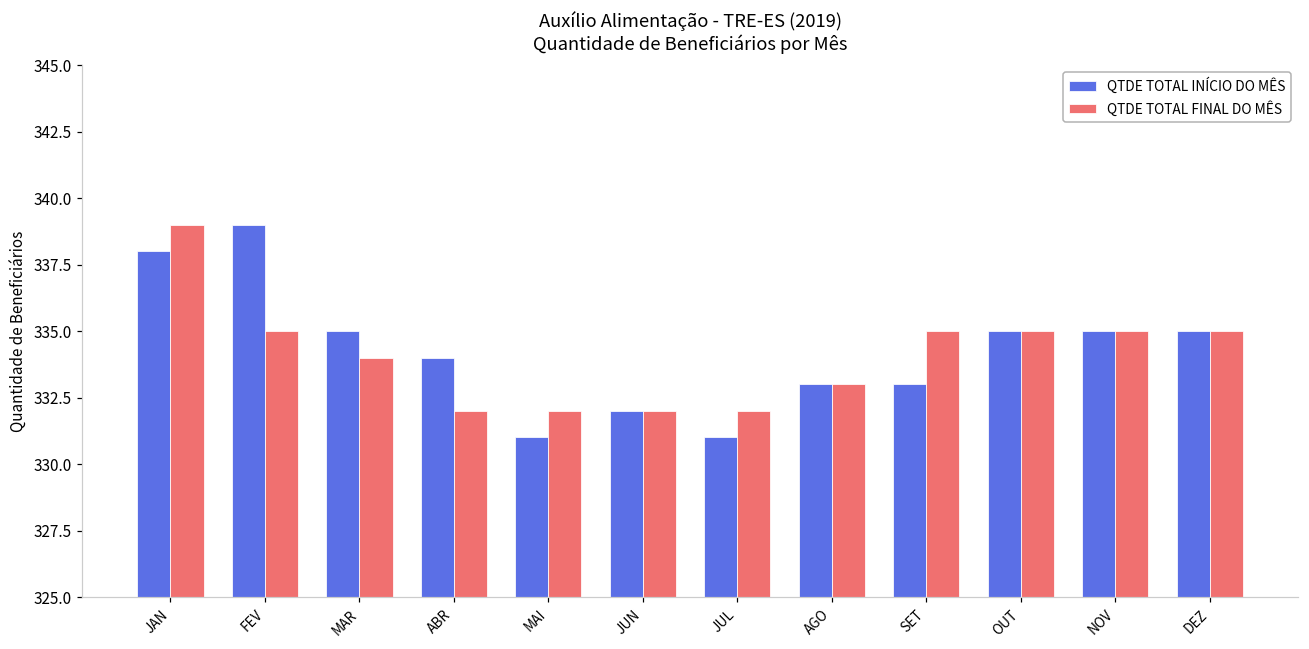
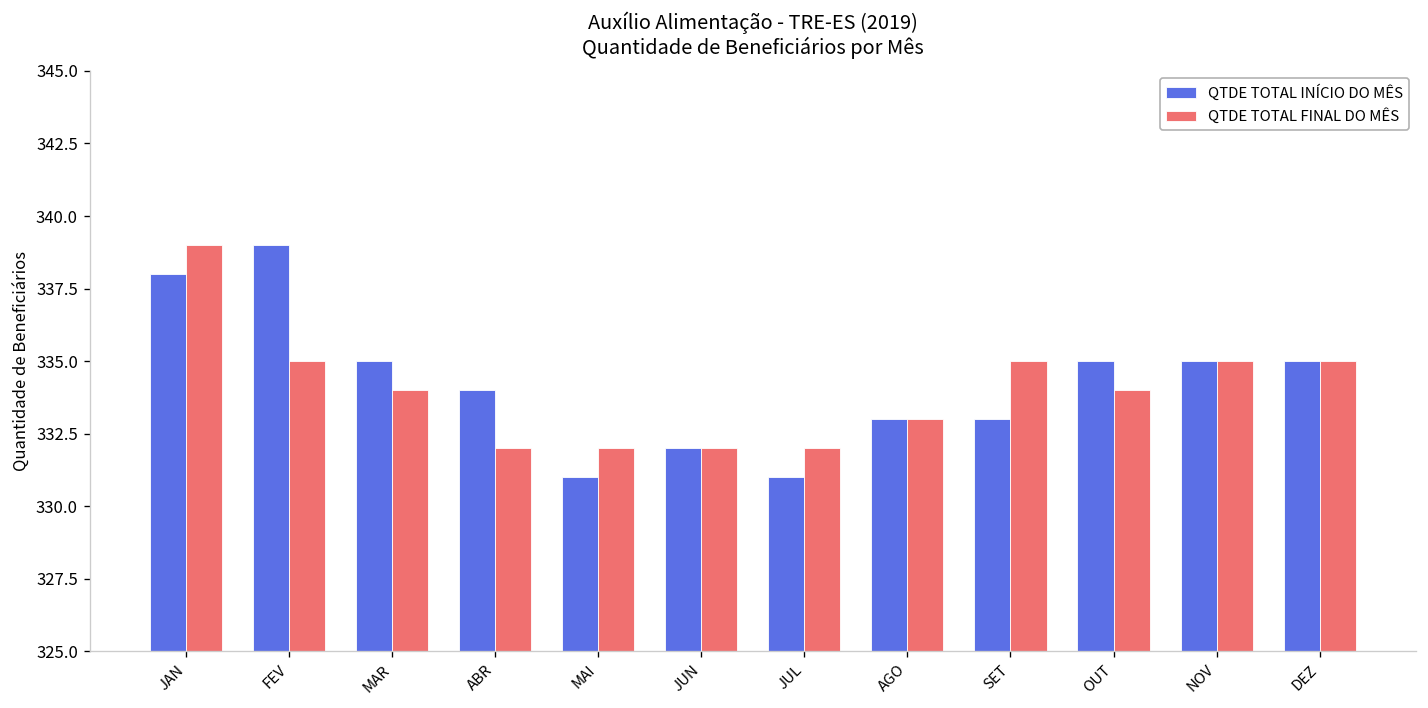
  {
    "QTDE TOTAL INÍCIO DO MÊS": {
      "JAN": 338,
      "FEV": 339,
      "MAR": 335,
      "ABR": 334,
      "MAI": 331,
      "JUN": 332,
      "JUL": 331,
      "AGO": 333,
      "SET": 333,
      "OUT": 335,
      "NOV": 335,
      "DEZ": 335
    },
    "QTDE TOTAL FINAL DO MÊS": {
      "JAN": 339,
      "FEV": 335,
      "MAR": 334,
      "ABR": 332,
      "MAI": 332,
      "JUN": 332,
      "JUL": 332,
      "AGO": 333,
      "SET": 335,
-     "OUT": 335,
+     "OUT": 334,
      "NOV": 335,
      "DEZ": 335
    }
  }
